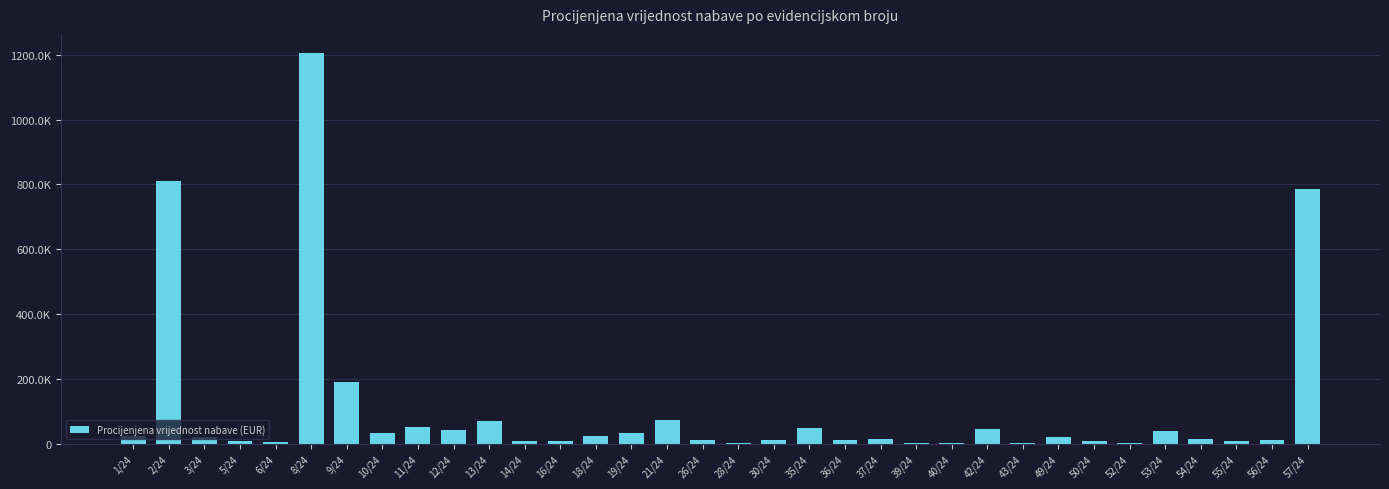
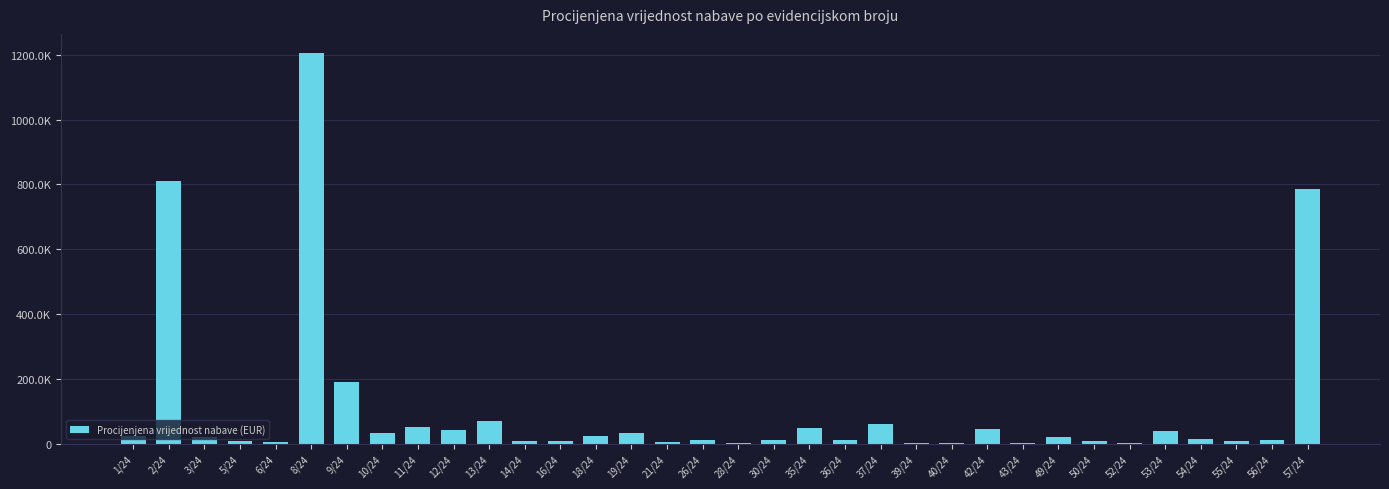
  {
    "2/24": 810000,
    "5/24": 10000,
    "8/24": 1200000,
    "9/24": 190000,
    "10/24": 30000,
    "11/24": 50000,
    "12/24": 40000,
    "13/24": 70000,
    "14/24": 10000,
    "16/24": 10000,
    "18/24": 20000,
    "19/24": 30000,
-   "21/24": 70000,
+   "21/24": 0,
    "26/24": 10000,
    "30/24": 10000,
    "35/24": 50000,
    "36/24": 10000,
-   "37/24": 20000,
+   "37/24": 60000,
    "42/24": 50000,
    "49/24": 20000,
    "50/24": 10000,
    "53/24": 40000,
    "54/24": 20000,
    "56/24": 10000,
    "57/24": 790000
  }
